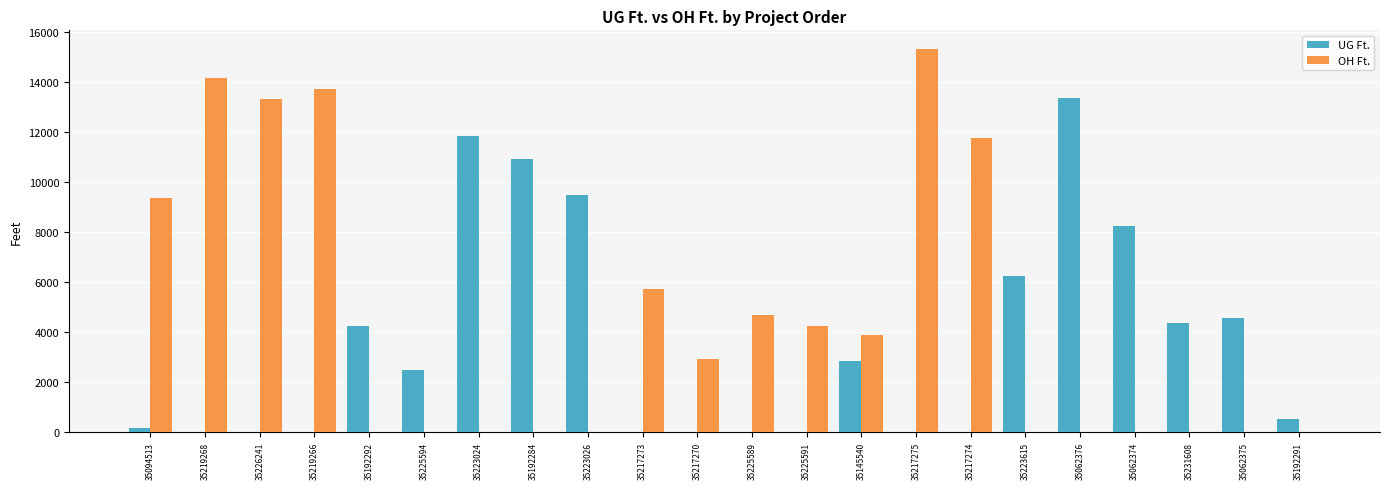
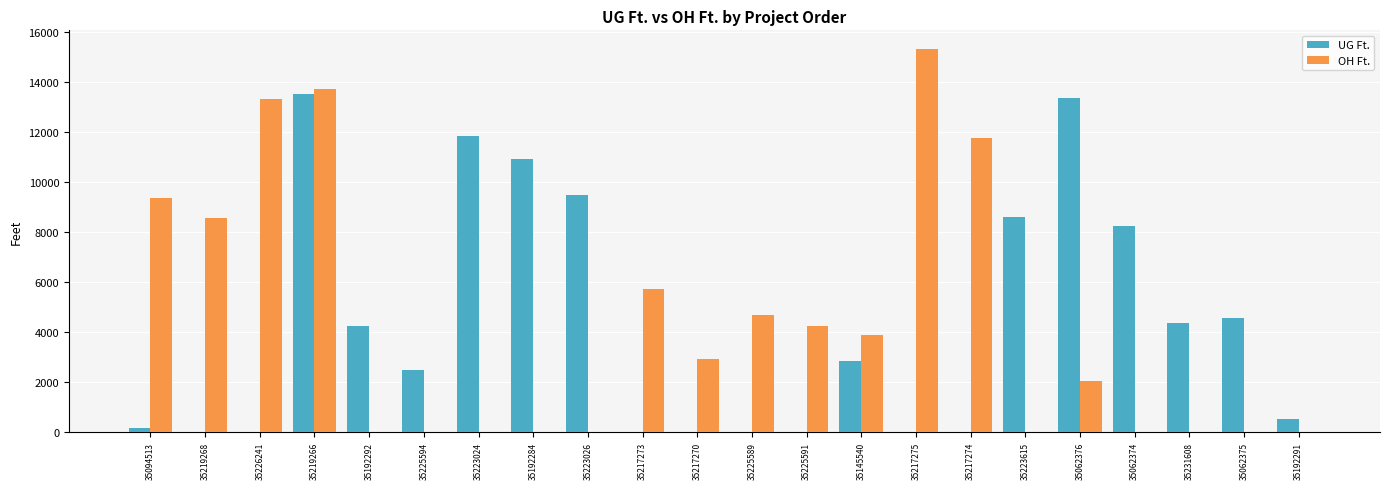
  {
    "UG Ft.": {
      "35094513": 200,
      "35219268": 0,
      "35226241": 0,
-     "35219266": 0,
+     "35219266": 13500,
      "35192292": 4200,
      "35225594": 2500,
      "35223024": 11800,
      "35192284": 10900,
      "35223026": 9500,
      "35217273": 0,
      "35217270": 0,
      "35225589": 0,
      "35225591": 0,
      "35145540": 2800,
      "35217275": 0,
      "35217274": 0,
-     "35223615": 6200,
+     "35223615": 8600,
      "35062376": 13400,
      "35062374": 8200,
      "35231608": 4400,
      "35062375": 4600,
      "35192291": 500
    },
    "OH Ft.": {
      "35094513": 9400,
-     "35219268": 14200,
+     "35219268": 8600,
      "35226241": 13300,
      "35219266": 13700,
      "35192292": 0,
      "35225594": 0,
      "35223024": 0,
      "35192284": 0,
      "35223026": 0,
      "35217273": 5700,
      "35217270": 2900,
      "35225589": 4700,
      "35225591": 4200,
      "35145540": 3900,
      "35217275": 15300,
      "35217274": 11800,
      "35223615": 0,
-     "35062376": 0,
+     "35062376": 2100,
      "35062374": 0,
      "35231608": 0,
      "35062375": 0,
      "35192291": 0
    }
  }
